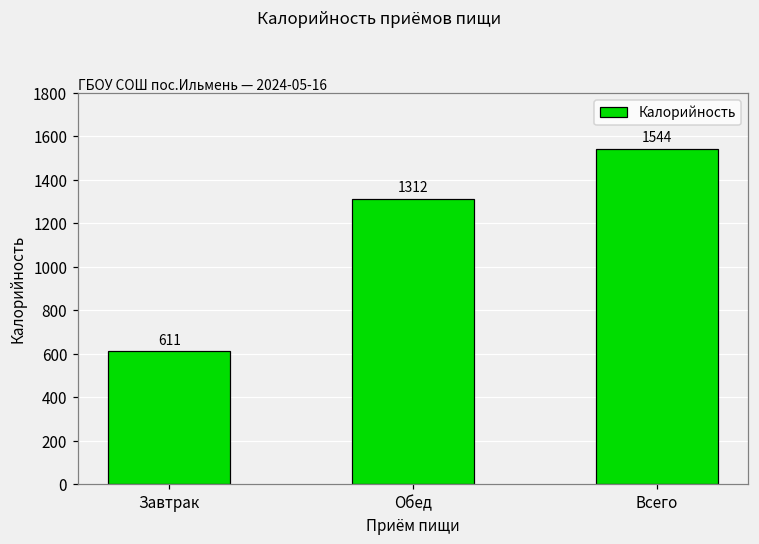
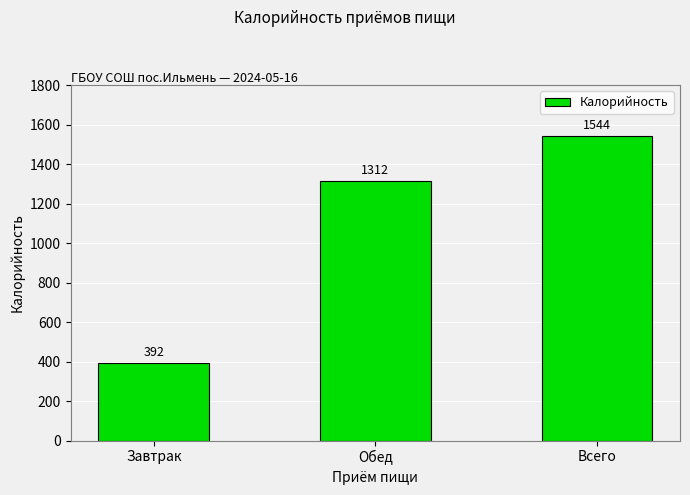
  {
-   "Завтрак": 611,
+   "Завтрак": 392,
    "Обед": 1312,
    "Всего": 1544
  }
